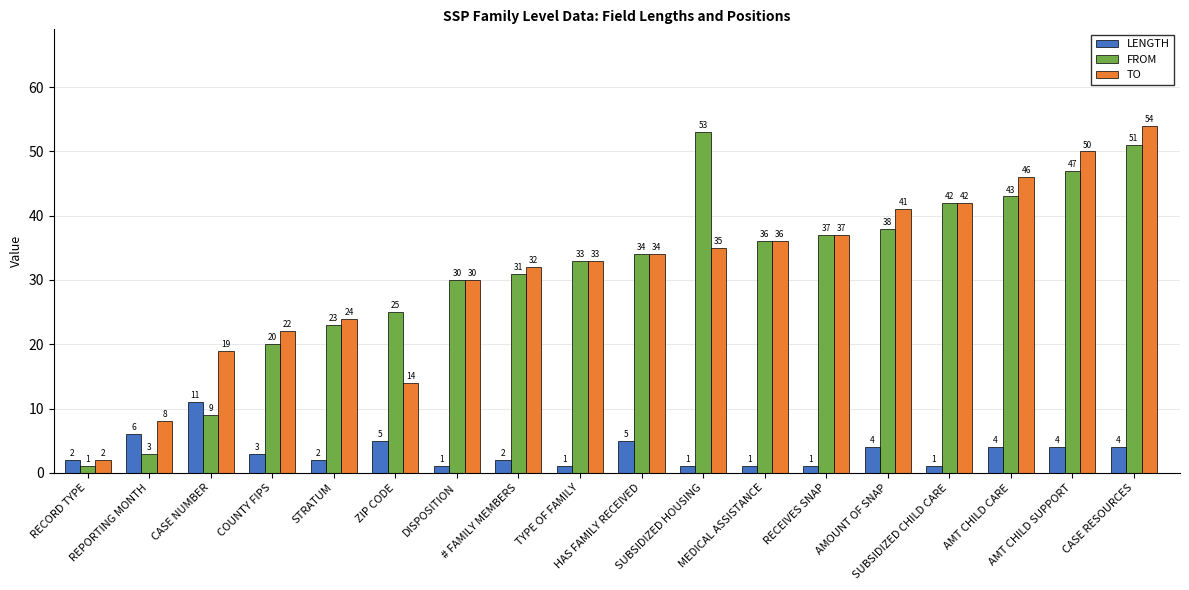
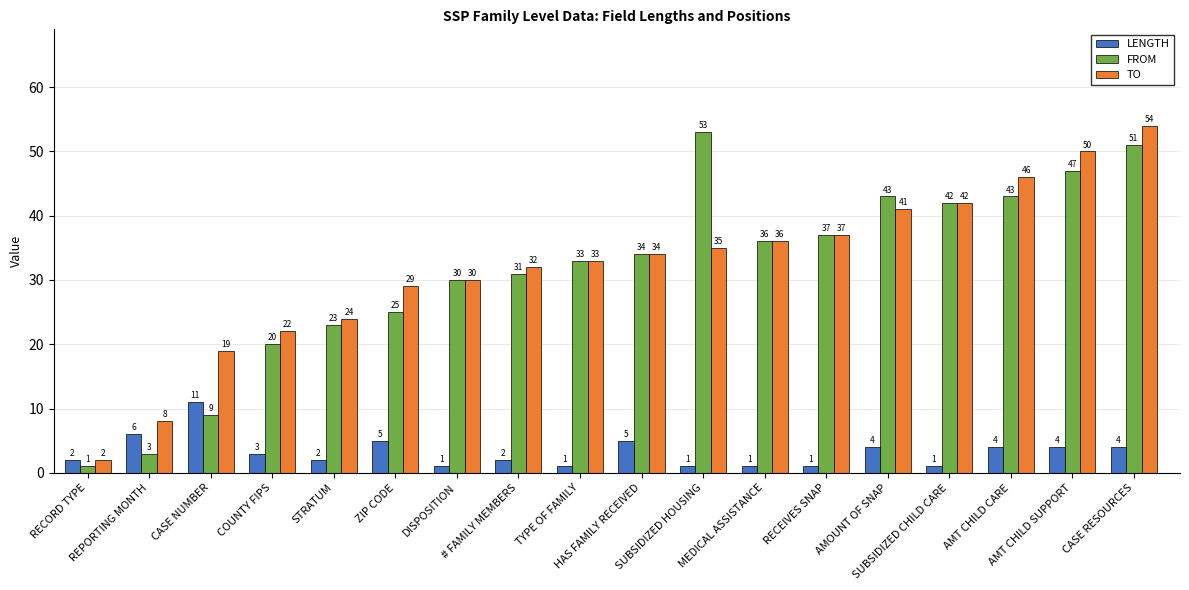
  {
    "LENGTH": {
      "RECORD TYPE": 2,
      "REPORTING MONTH": 6,
      "CASE NUMBER": 11,
      "COUNTY FIPS": 3,
      "STRATUM": 2,
      "ZIP CODE": 5,
      "DISPOSITION": 1,
      "# FAMILY MEMBERS": 2,
      "TYPE OF FAMILY": 1,
      "HAS FAMILY RECEIVED": 5,
      "SUBSIDIZED HOUSING": 1,
      "MEDICAL ASSISTANCE": 1,
      "RECEIVES SNAP": 1,
      "AMOUNT OF SNAP": 4,
      "SUBSIDIZED CHILD CARE": 1,
      "AMT CHILD CARE": 4,
      "AMT CHILD SUPPORT": 4,
      "CASE RESOURCES": 4
    },
    "FROM": {
      "RECORD TYPE": 1,
      "REPORTING MONTH": 3,
      "CASE NUMBER": 9,
      "COUNTY FIPS": 20,
      "STRATUM": 23,
      "ZIP CODE": 25,
      "DISPOSITION": 30,
      "# FAMILY MEMBERS": 31,
      "TYPE OF FAMILY": 33,
      "HAS FAMILY RECEIVED": 34,
      "SUBSIDIZED HOUSING": 53,
      "MEDICAL ASSISTANCE": 36,
      "RECEIVES SNAP": 37,
-     "AMOUNT OF SNAP": 38,
+     "AMOUNT OF SNAP": 43,
      "SUBSIDIZED CHILD CARE": 42,
      "AMT CHILD CARE": 43,
      "AMT CHILD SUPPORT": 47,
      "CASE RESOURCES": 51
    },
    "TO": {
      "RECORD TYPE": 2,
      "REPORTING MONTH": 8,
      "CASE NUMBER": 19,
      "COUNTY FIPS": 22,
      "STRATUM": 24,
-     "ZIP CODE": 14,
+     "ZIP CODE": 29,
      "DISPOSITION": 30,
      "# FAMILY MEMBERS": 32,
      "TYPE OF FAMILY": 33,
      "HAS FAMILY RECEIVED": 34,
      "SUBSIDIZED HOUSING": 35,
      "MEDICAL ASSISTANCE": 36,
      "RECEIVES SNAP": 37,
      "AMOUNT OF SNAP": 41,
      "SUBSIDIZED CHILD CARE": 42,
      "AMT CHILD CARE": 46,
      "AMT CHILD SUPPORT": 50,
      "CASE RESOURCES": 54
    }
  }
